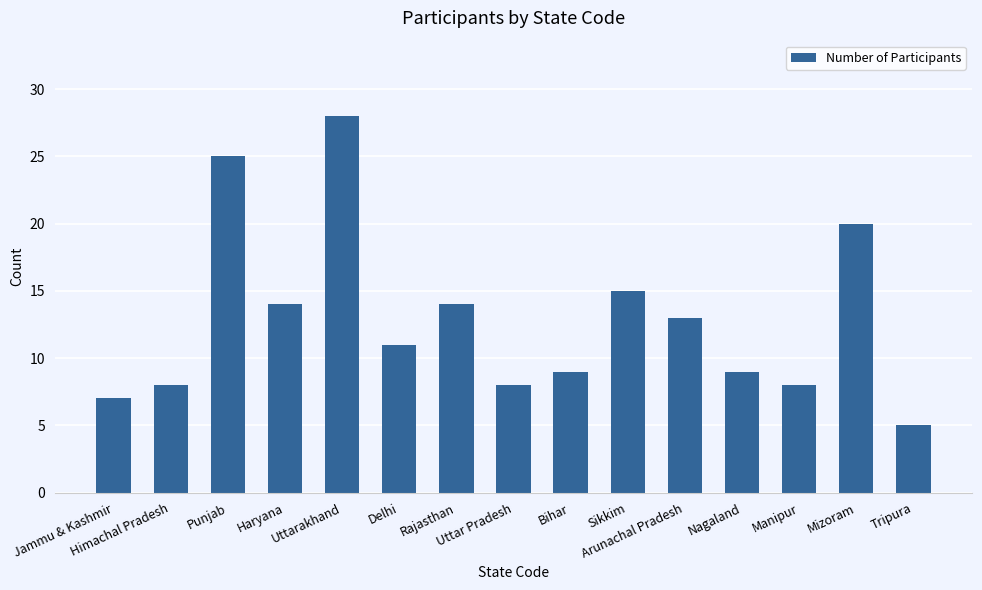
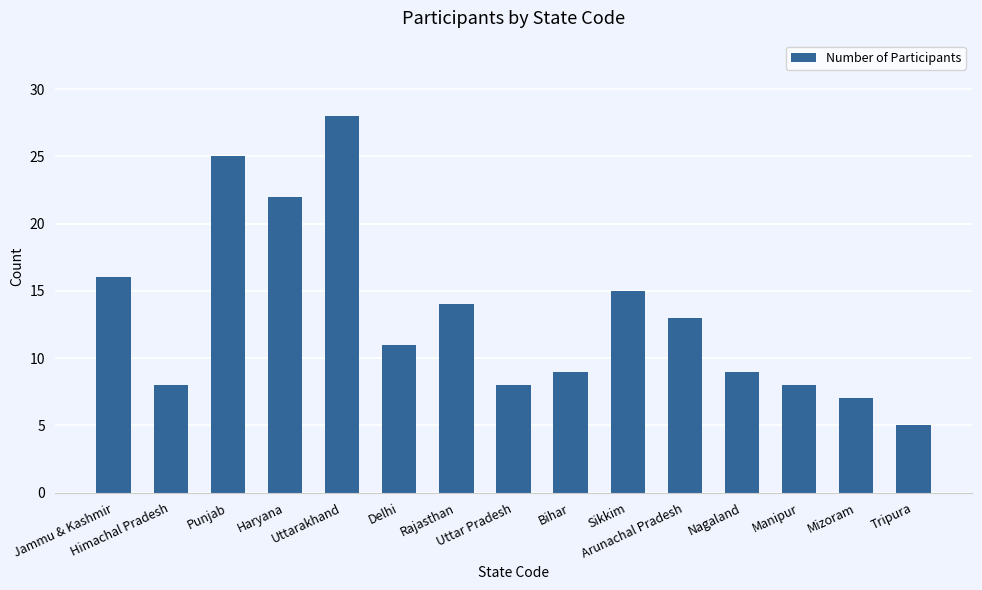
  {
-   "Jammu & Kashmir": 7,
+   "Jammu & Kashmir": 16,
    "Himachal Pradesh": 8,
    "Punjab": 25,
-   "Haryana": 14,
+   "Haryana": 22,
    "Uttarakhand": 28,
    "Delhi": 11,
    "Rajasthan": 14,
    "Uttar Pradesh": 8,
    "Bihar": 9,
    "Sikkim": 15,
    "Arunachal Pradesh": 13,
    "Nagaland": 9,
    "Manipur": 8,
-   "Mizoram": 20,
+   "Mizoram": 7,
    "Tripura": 5
  }
